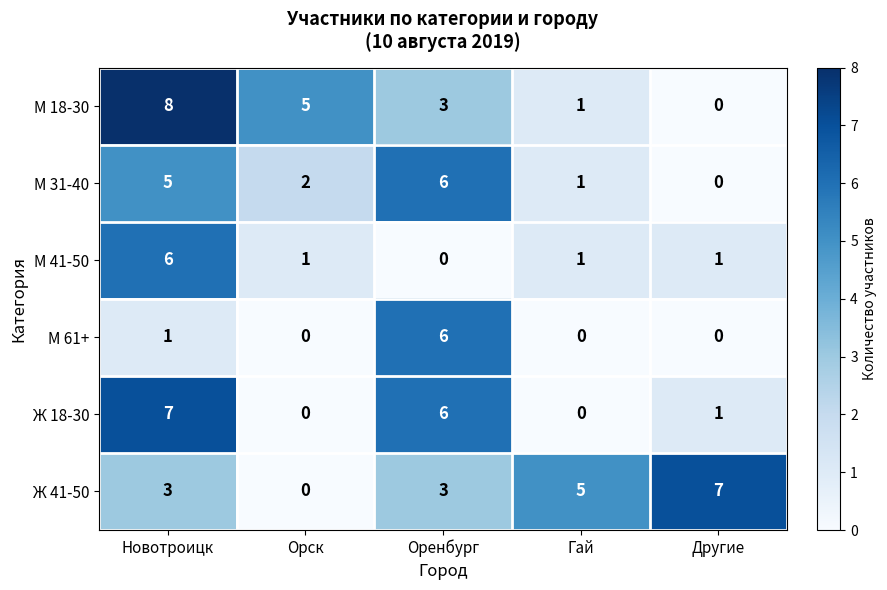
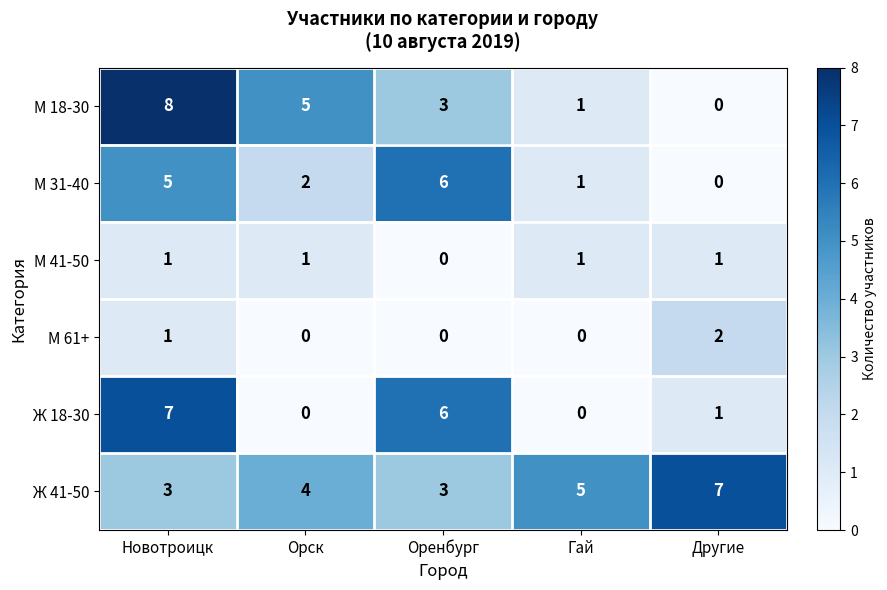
  {
    "М 18-30": {
      "Новотроицк": 8,
      "Орск": 5,
      "Оренбург": 3,
      "Гай": 1,
      "Другие": 0
    },
    "М 31-40": {
      "Новотроицк": 5,
      "Орск": 2,
      "Оренбург": 6,
      "Гай": 1,
      "Другие": 0
    },
    "М 41-50": {
-     "Новотроицк": 6,
+     "Новотроицк": 1,
      "Орск": 1,
      "Оренбург": 0,
      "Гай": 1,
      "Другие": 1
    },
    "М 61+": {
      "Новотроицк": 1,
      "Орск": 0,
-     "Оренбург": 6,
+     "Оренбург": 0,
      "Гай": 0,
-     "Другие": 0
+     "Другие": 2
    },
    "Ж 18-30": {
      "Новотроицк": 7,
      "Орск": 0,
      "Оренбург": 6,
      "Гай": 0,
      "Другие": 1
    },
    "Ж 41-50": {
      "Новотроицк": 3,
-     "Орск": 0,
+     "Орск": 4,
      "Оренбург": 3,
      "Гай": 5,
      "Другие": 7
    }
  }
